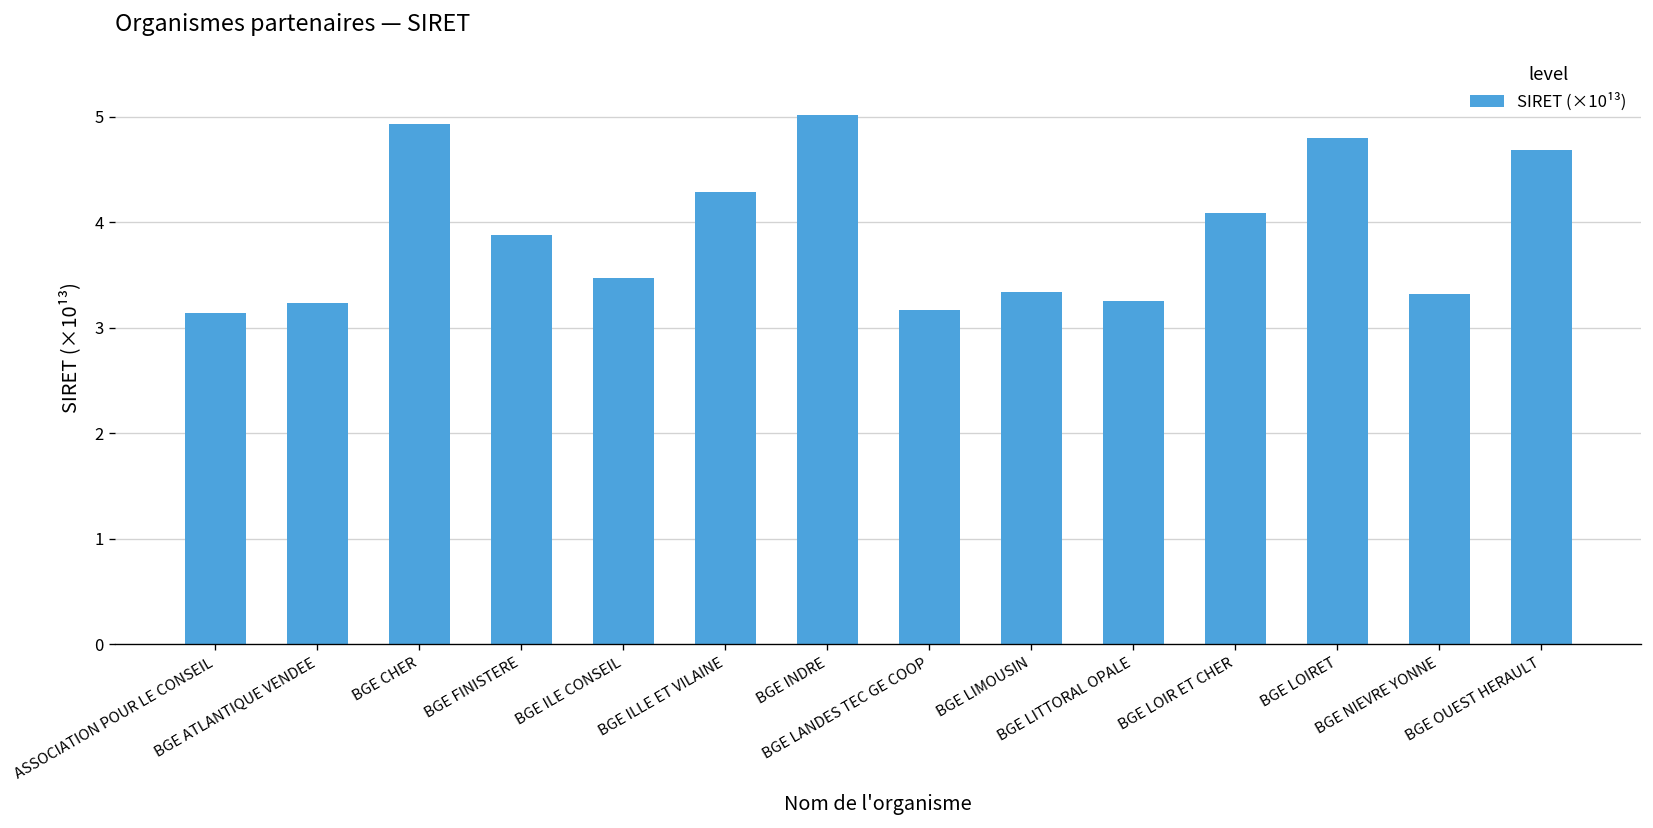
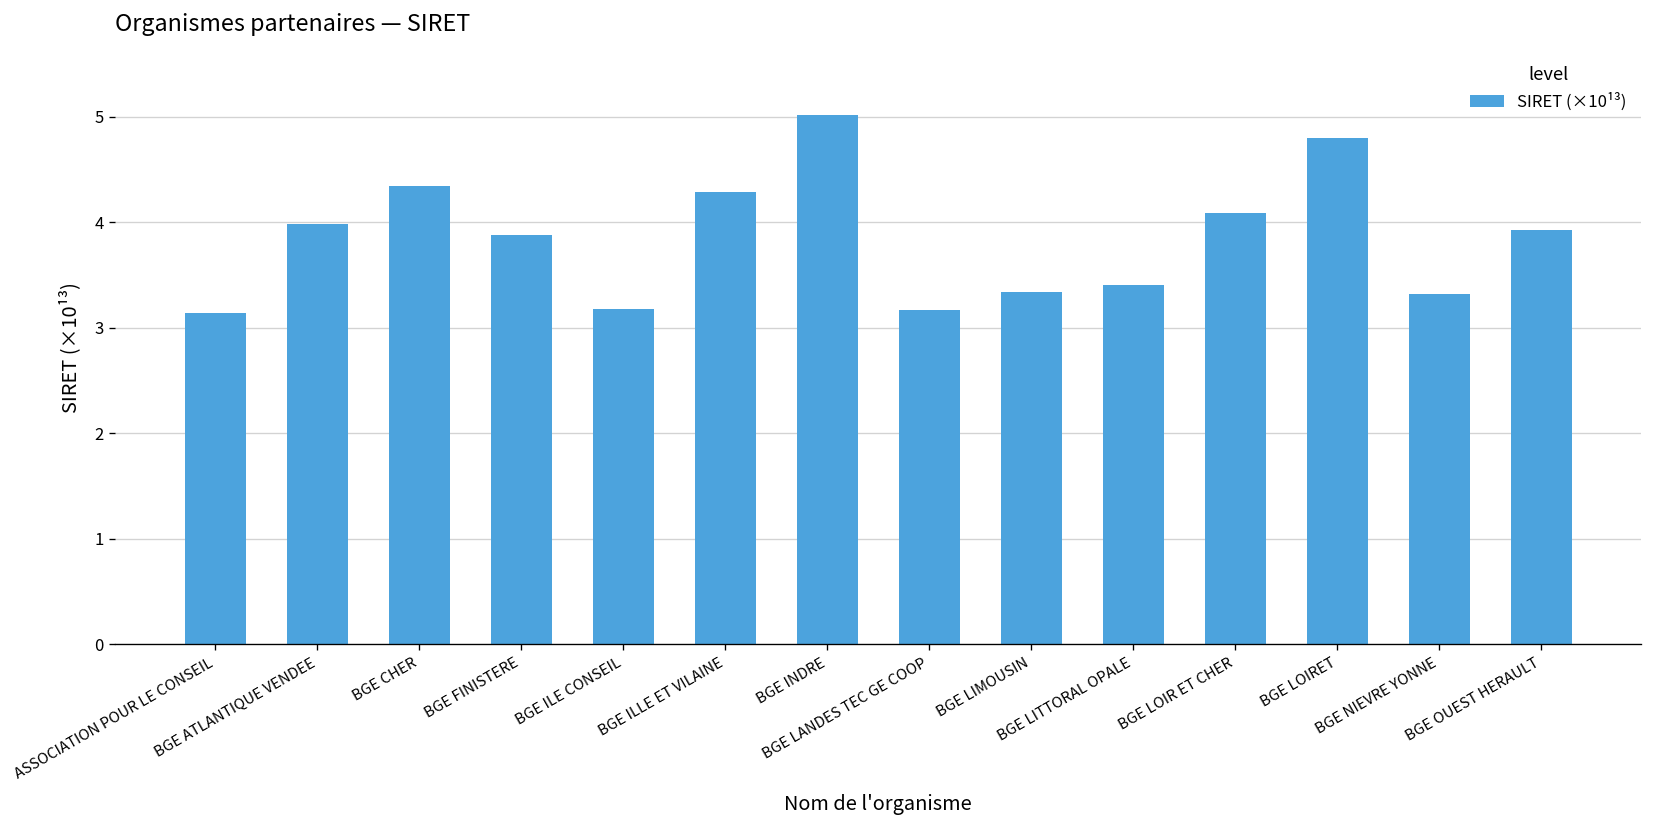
  {
    "ASSOCIATION POUR LE CONSEIL": 3.1,
-   "BGE ATLANTIQUE VENDEE": 3.2,
-   "BGE CHER": 4.9,
+   "BGE ATLANTIQUE VENDEE": 4.0,
+   "BGE CHER": 4.3,
    "BGE FINISTERE": 3.9,
-   "BGE ILE CONSEIL": 3.5,
+   "BGE ILE CONSEIL": 3.2,
    "BGE ILLE ET VILAINE": 4.3,
    "BGE INDRE": 5.0,
    "BGE LANDES TEC GE COOP": 3.2,
    "BGE LIMOUSIN": 3.3,
-   "BGE LITTORAL OPALE": 3.3,
+   "BGE LITTORAL OPALE": 3.4,
    "BGE LOIR ET CHER": 4.1,
    "BGE LOIRET": 4.8,
    "BGE NIEVRE YONNE": 3.3,
-   "BGE OUEST HERAULT": 4.7
+   "BGE OUEST HERAULT": 3.9
  }
